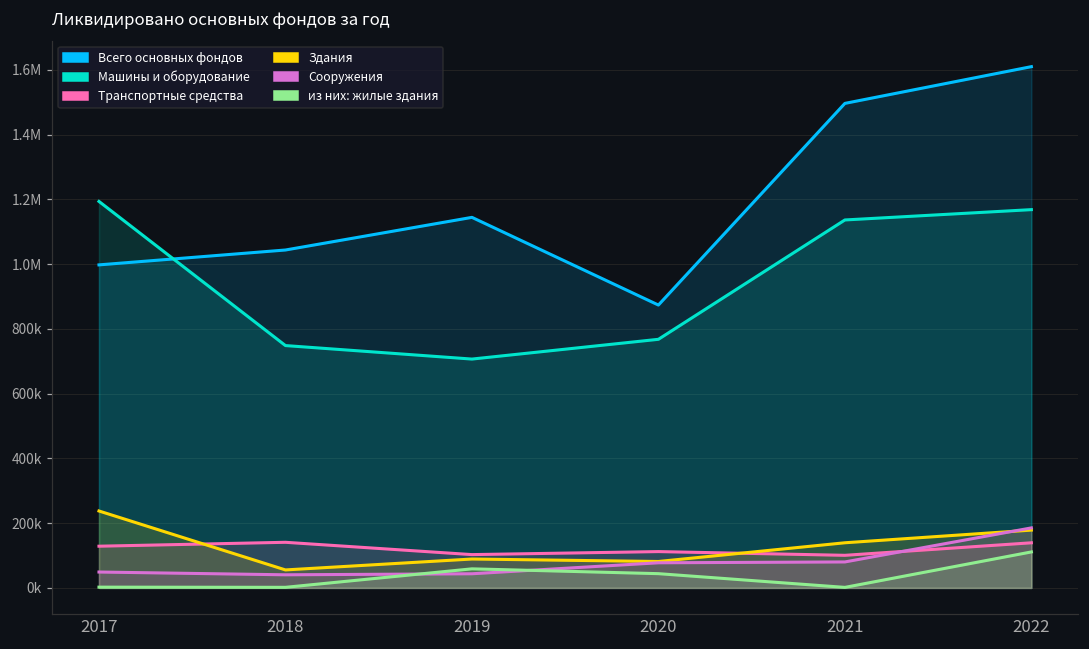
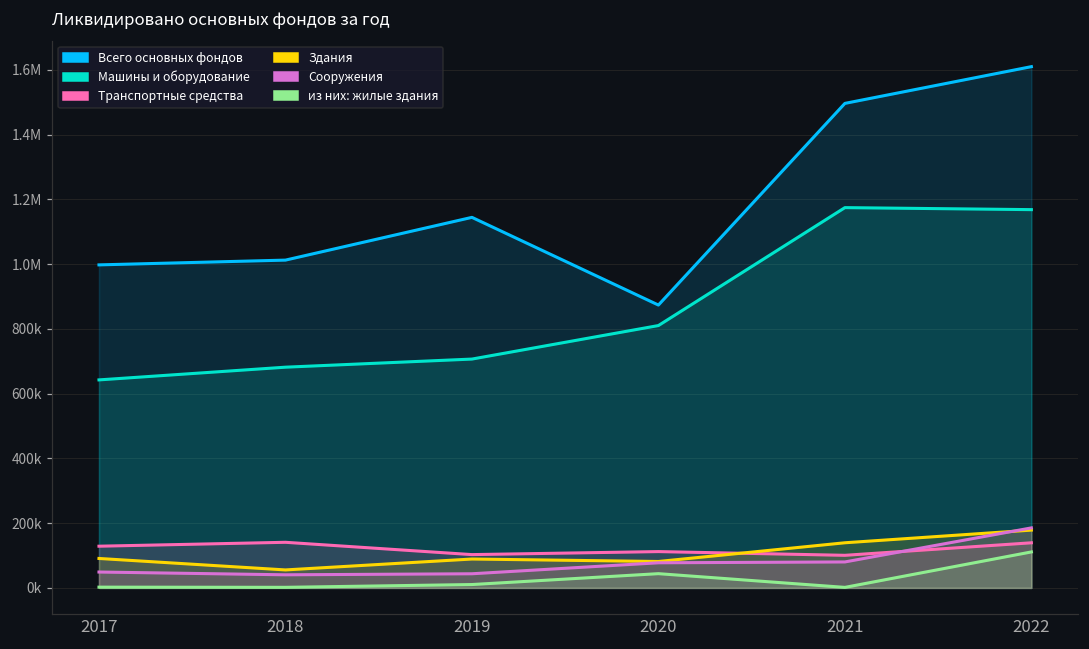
  {
    "Всего основных фондов": {
      "2017": 1000000,
-     "2018": 1040000,
+     "2018": 1010000,
      "2019": 1140000,
      "2020": 870000,
      "2021": 1500000,
      "2022": 1610000
    },
    "Машины и оборудование": {
-     "2017": 1190000,
-     "2018": 750000,
+     "2017": 640000,
+     "2018": 680000,
      "2019": 710000,
-     "2020": 770000,
-     "2021": 1140000,
+     "2020": 810000,
+     "2021": 1170000,
      "2022": 1170000
    },
    "Здания": {
-     "2017": 240000,
+     "2017": 90000,
      "2018": 60000,
      "2019": 90000,
      "2021": 140000
    },
    "из них: жилые здания": {
      "2017": 0,
      "2018": 0,
-     "2019": 60000,
+     "2019": 10000,
      "2020": 40000,
      "2021": 0,
      "2022": 110000
    }
  }
